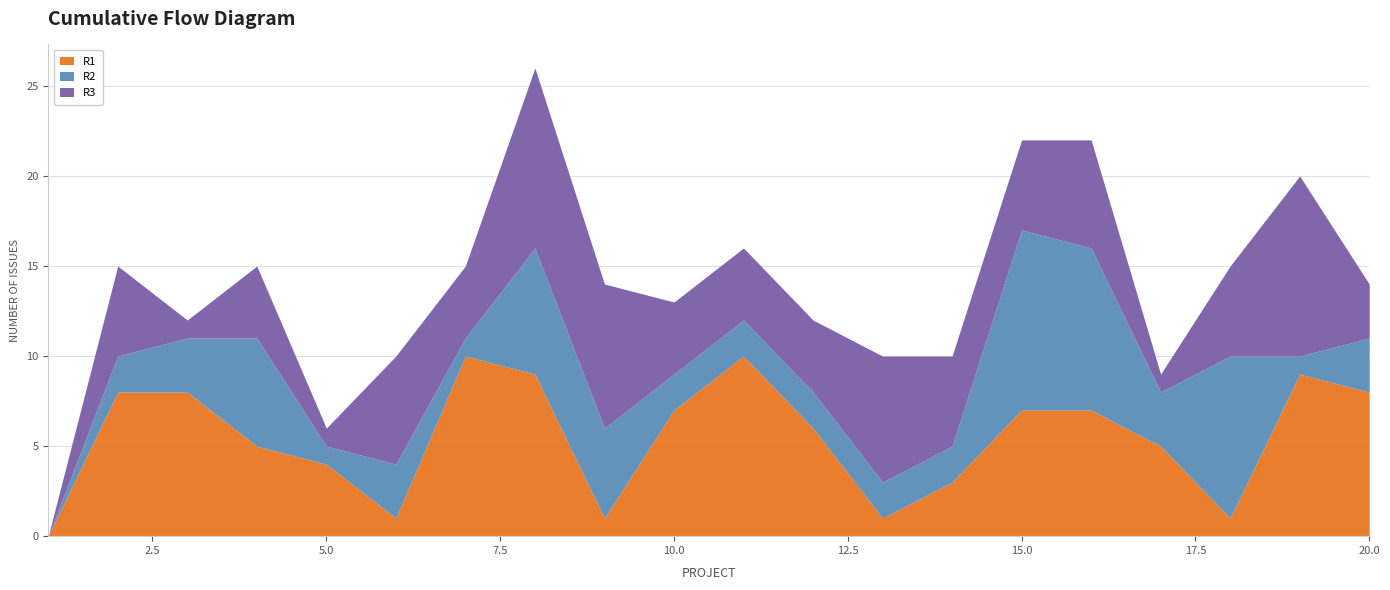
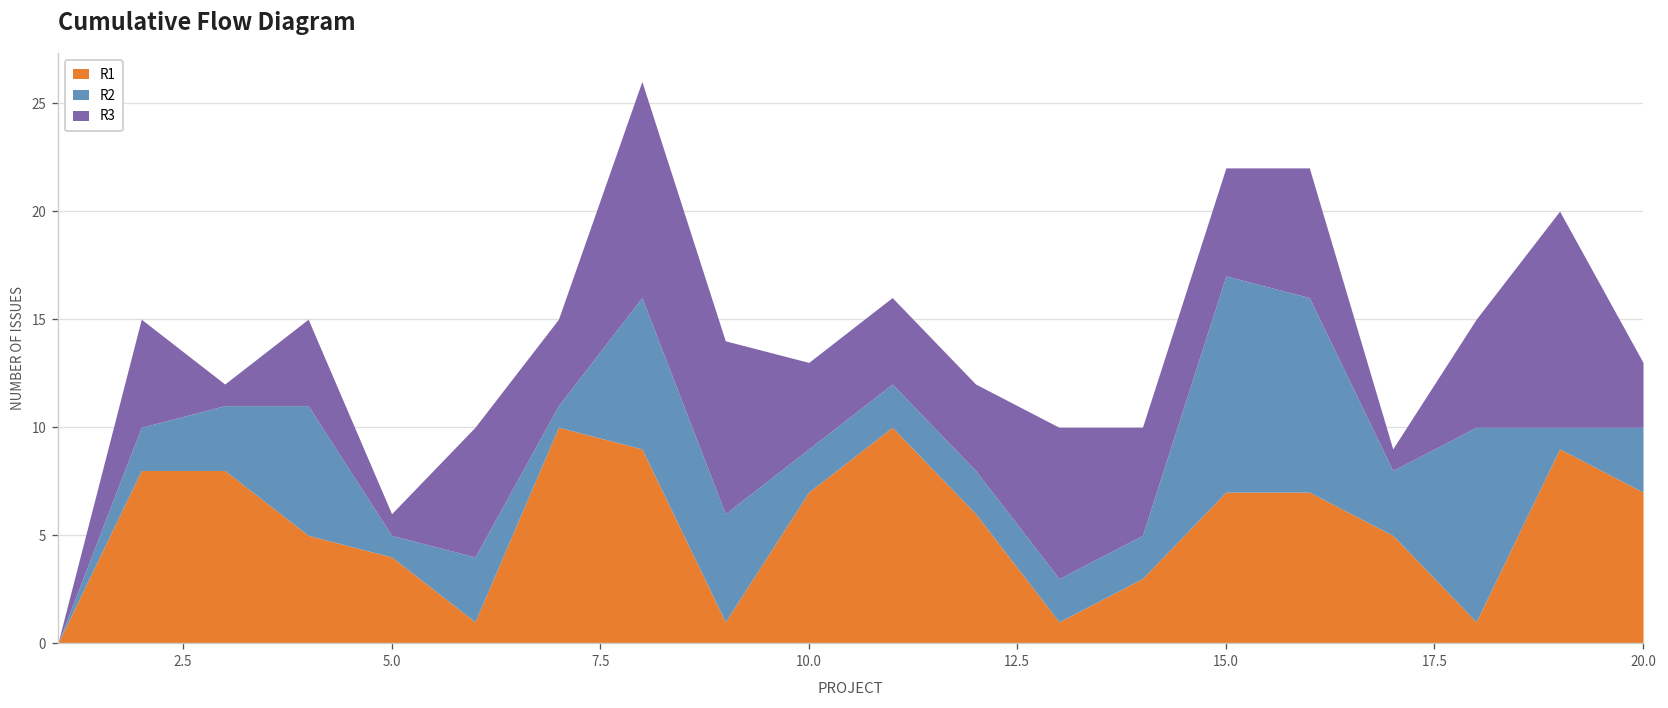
  {
    "R1": {
      "5.0": 4,
      "10.0": 7,
      "15.0": 7,
-     "20.0": 8
+     "20.0": 7
    }
  }
